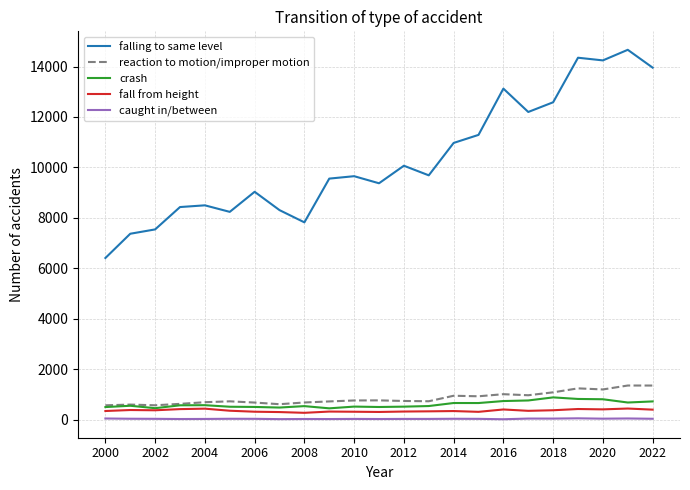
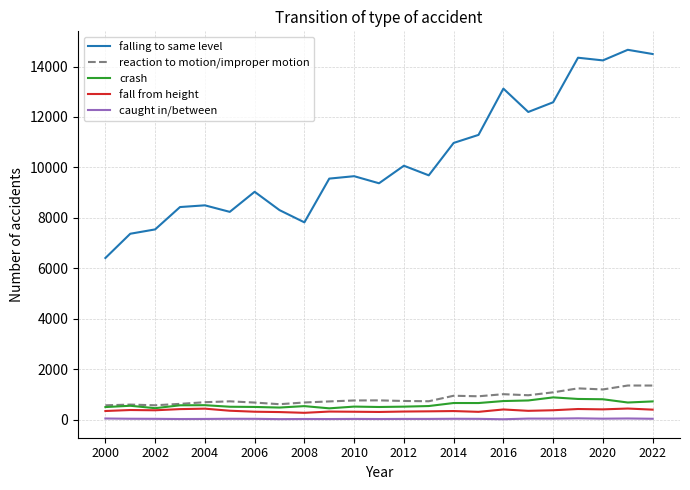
  {
    "falling to same level": {
      "2000": 6400,
      "2002": 7500,
      "2004": 8500,
      "2006": 9000,
      "2008": 7800,
      "2010": 9700,
      "2012": 10100,
      "2014": 11000,
      "2016": 13100,
      "2018": 12600,
      "2020": 14200,
-     "2022": 14000
+     "2022": 14500
    },
    "reaction to motion/improper motion": {
      "2002": 600,
      "2004": 700,
      "2006": 700,
      "2008": 700,
      "2010": 800,
      "2012": 700,
      "2014": 900,
      "2016": 1000,
      "2018": 1100,
      "2020": 1200,
      "2022": 1300
    },
    "crash": {
      "2004": 600,
      "2006": 500,
      "2008": 500,
      "2010": 500,
      "2012": 500,
      "2014": 700,
      "2016": 700,
      "2018": 900,
      "2020": 800,
      "2022": 700
    },
    "fall from height": {
      "2000": 300,
      "2004": 400,
      "2006": 300,
      "2008": 300,
      "2010": 300,
      "2012": 300,
      "2014": 300,
      "2016": 400,
      "2018": 400,
      "2020": 400,
      "2022": 400
    },
    "caught in/between": {
      "2000": 0,
      "2002": 0,
      "2004": 0,
      "2006": 0,
      "2008": 0,
      "2010": 0,
      "2012": 0,
      "2014": 0,
      "2016": 0,
      "2018": 0,
      "2020": 0,
      "2022": 0
    }
  }
